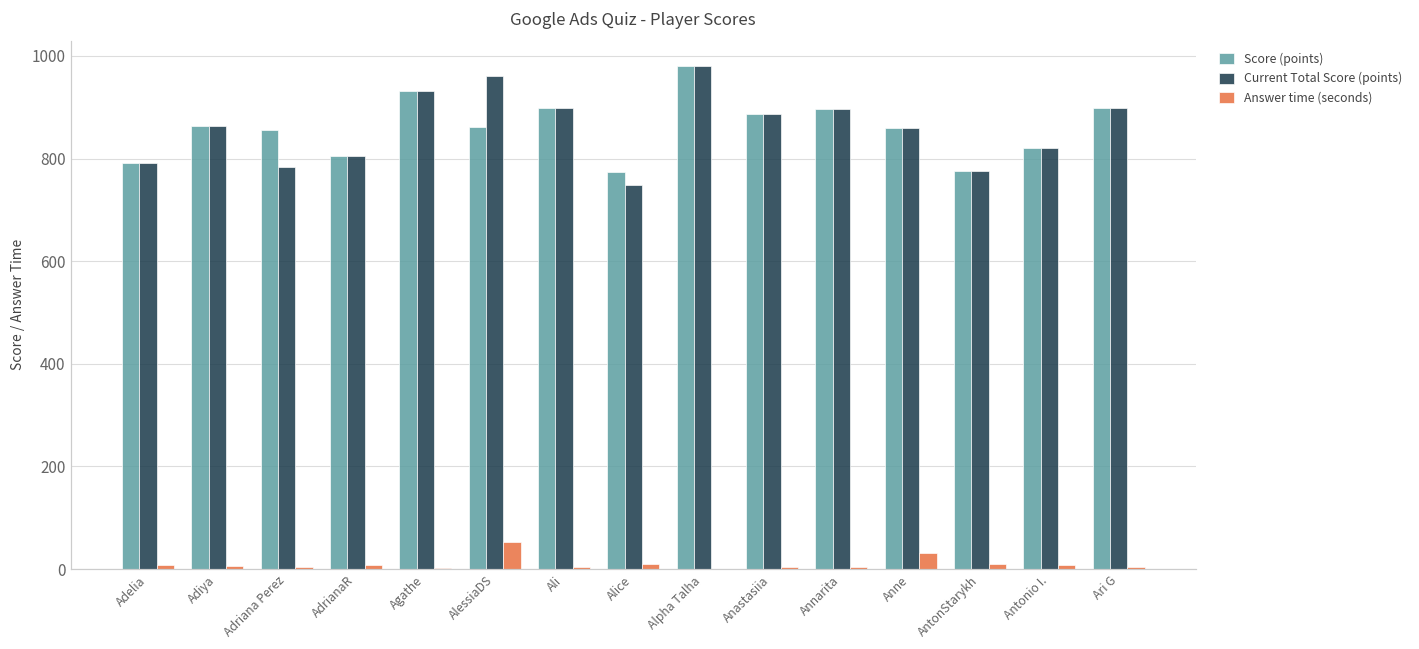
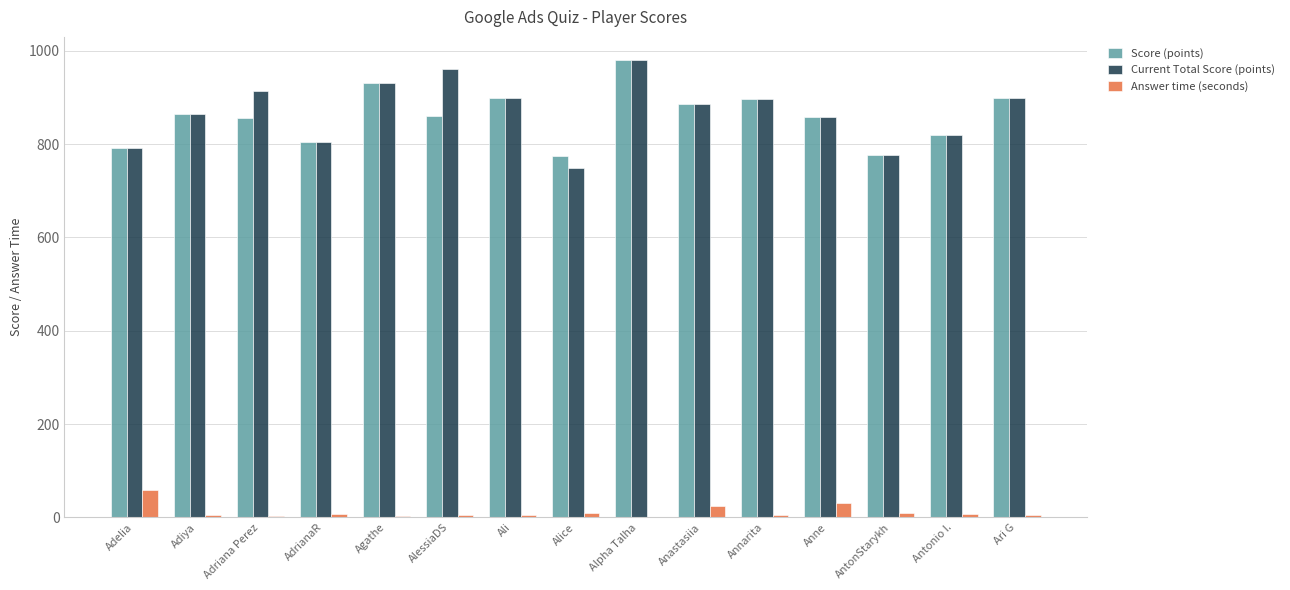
  {
    "Score (points)": {
      "Adelia": 790,
      "Adiya": 860,
      "Adriana Perez": 860,
      "AdrianaR": 810,
      "Agathe": 930,
      "AlessiaDS": 860,
      "Ali": 900,
      "Alice": 770,
      "Alpha Talha": 980,
      "Anastasiia": 890,
      "Annarita": 900,
      "Anne": 860,
      "AntonStarykh": 780,
      "Antonio I.": 820,
      "Ari G": 900
    },
    "Current Total Score (points)": {
      "Adelia": 790,
      "Adiya": 860,
-     "Adriana Perez": 780,
+     "Adriana Perez": 910,
      "AdrianaR": 810,
      "Agathe": 930,
      "AlessiaDS": 960,
      "Ali": 900,
      "Alice": 750,
      "Alpha Talha": 980,
      "Anastasiia": 890,
      "Annarita": 900,
      "Anne": 860,
      "AntonStarykh": 780,
      "Antonio I.": 820,
      "Ari G": 900
    },
    "Answer time (seconds)": {
-     "Adelia": 10,
+     "Adelia": 60,
      "Adiya": 10,
      "AdrianaR": 10,
-     "AlessiaDS": 50,
+     "AlessiaDS": 10,
      "Alice": 10,
-     "Anastasiia": 0,
+     "Anastasiia": 20,
      "Anne": 30,
      "AntonStarykh": 10,
      "Antonio I.": 10
    }
  }
